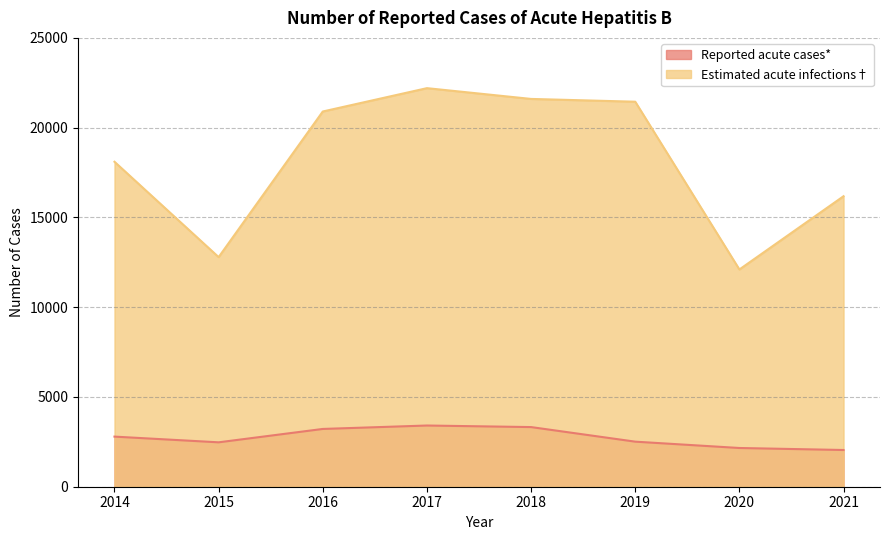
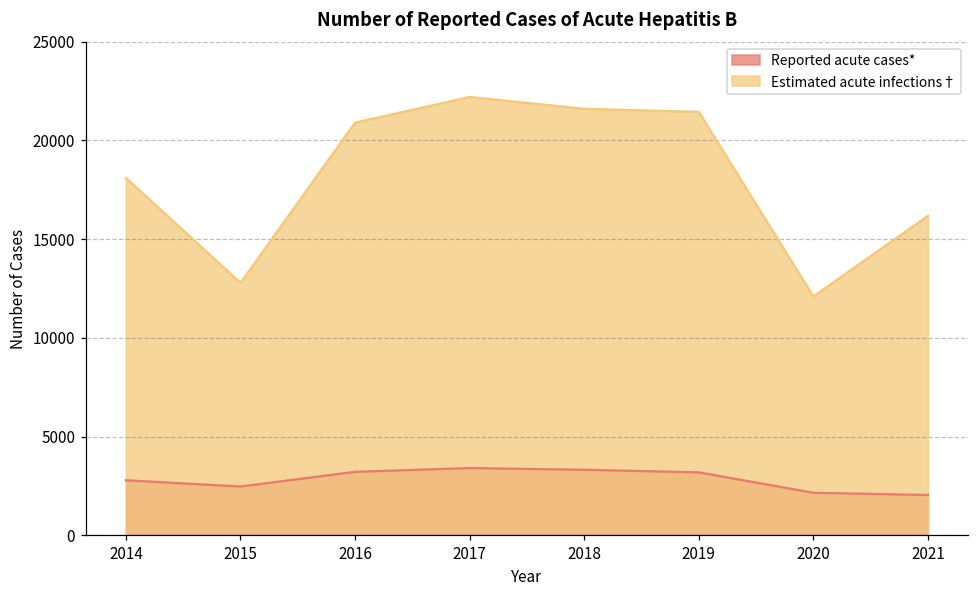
  {
    "Reported acute cases*": {
      "2014": 2800,
      "2015": 2500,
      "2016": 3200,
      "2017": 3400,
      "2018": 3300,
-     "2019": 2500,
+     "2019": 3200,
      "2020": 2200,
      "2021": 2000
    },
    "Estimated acute infections†": {
      "2014": 18100,
      "2015": 12800,
      "2016": 20900,
      "2017": 22200,
      "2018": 21600,
      "2019": 21400,
      "2020": 12100,
      "2021": 16200
    }
  }
